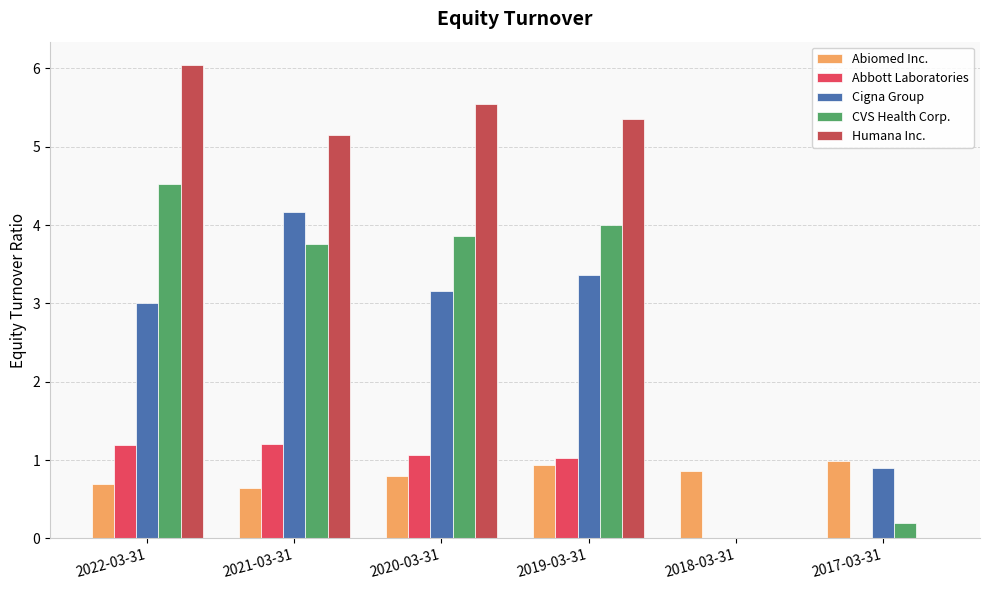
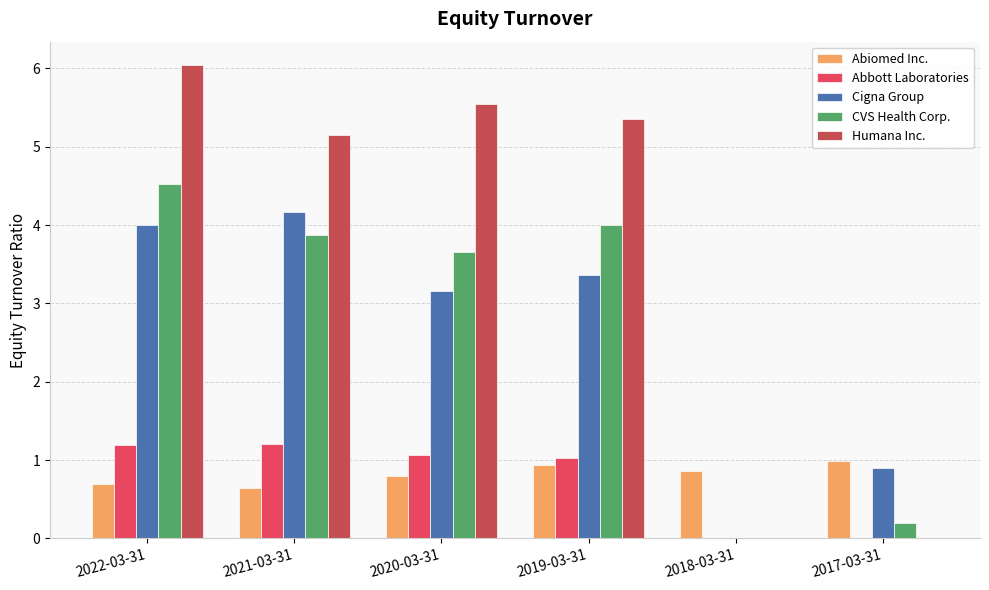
  {
    "Abiomed Inc.": {
      "2022-03-31": 0.7,
      "2021-03-31": 0.6,
      "2020-03-31": 0.8,
      "2019-03-31": 0.9,
      "2018-03-31": 0.9,
      "2017-03-31": 1.0
    },
    "Cigna Group": {
-     "2022-03-31": 3,
+     "2022-03-31": 4,
      "2021-03-31": 4.2,
      "2020-03-31": 3.2,
      "2019-03-31": 3.4,
      "2018-03-31": 0,
      "2017-03-31": 0.9
    },
    "CVS Health Corp.": {
      "2022-03-31": 4.5,
-     "2021-03-31": 3.8,
-     "2020-03-31": 3.9,
+     "2021-03-31": 3.9,
+     "2020-03-31": 3.7,
      "2019-03-31": 4.0,
      "2018-03-31": 0.0,
      "2017-03-31": 0.2
    }
  }
